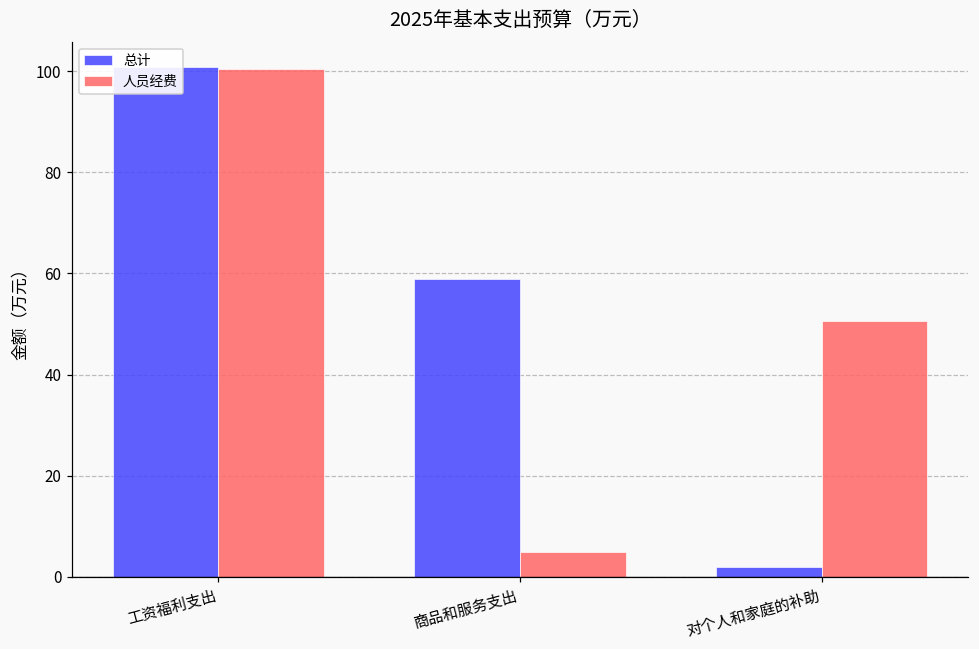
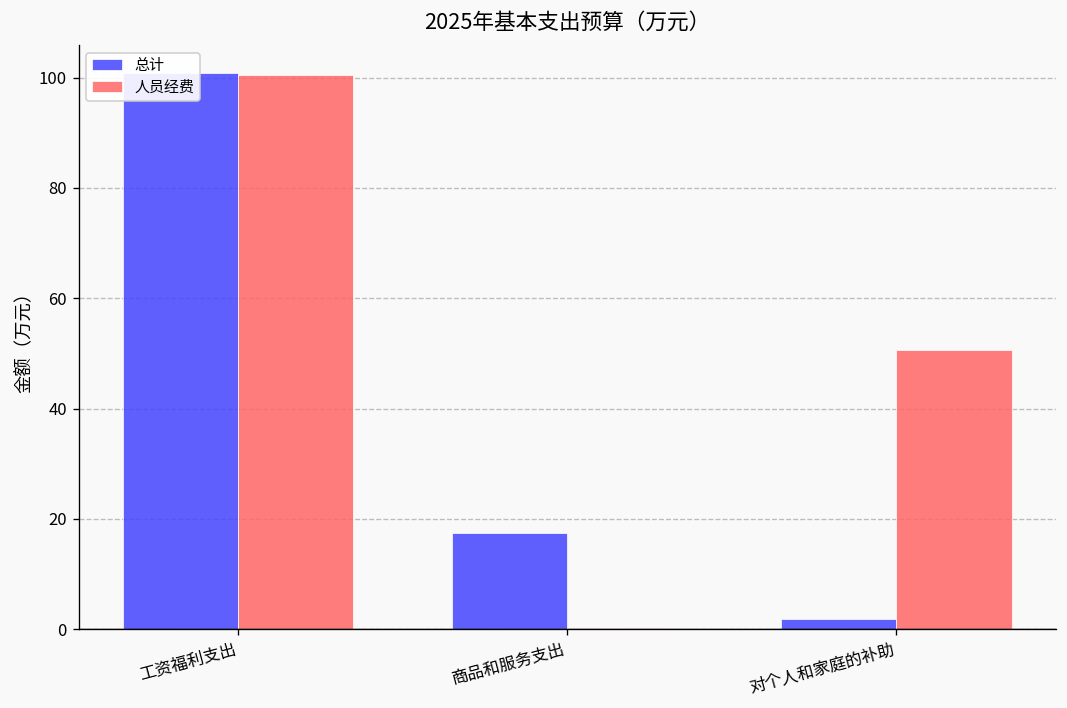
  {
    "总计": {
-     "商品和服务支出": 59,
+     "商品和服务支出": 18,
      "对个人和家庭的补助": 2
    },
    "人员经费": {
      "工资福利支出": 100,
-     "商品和服务支出": 5,
+     "商品和服务支出": 0,
      "对个人和家庭的补助": 51
    }
  }
